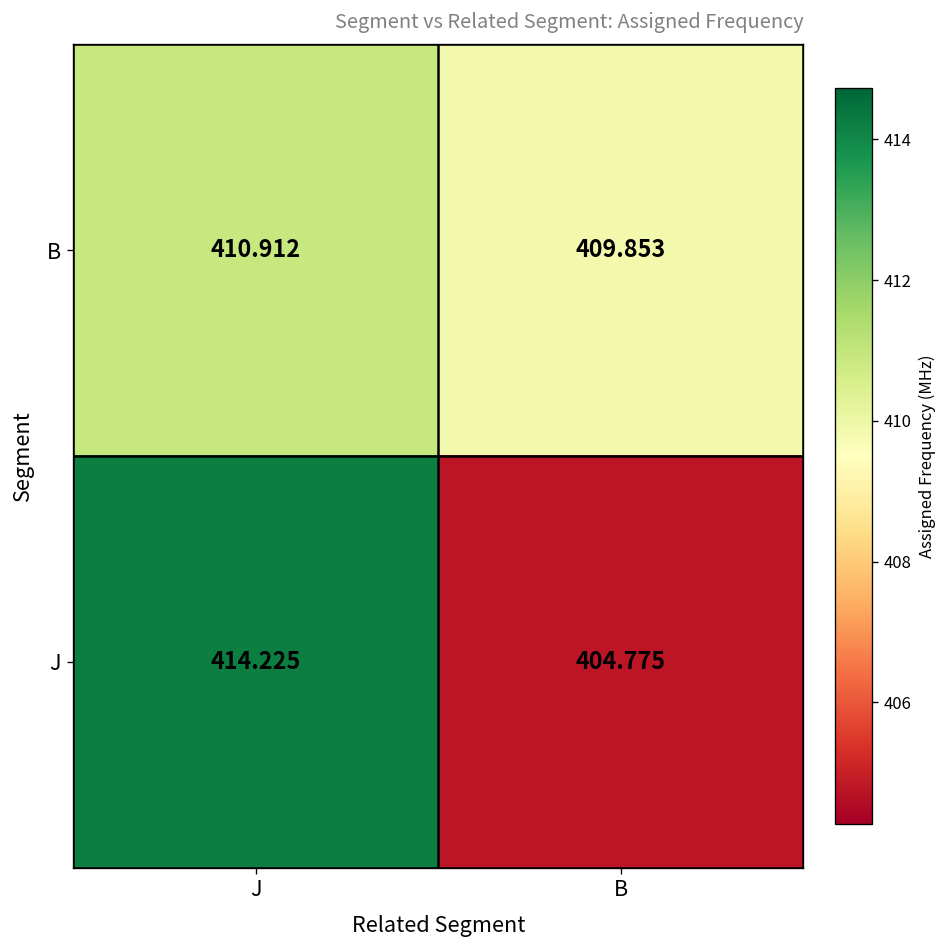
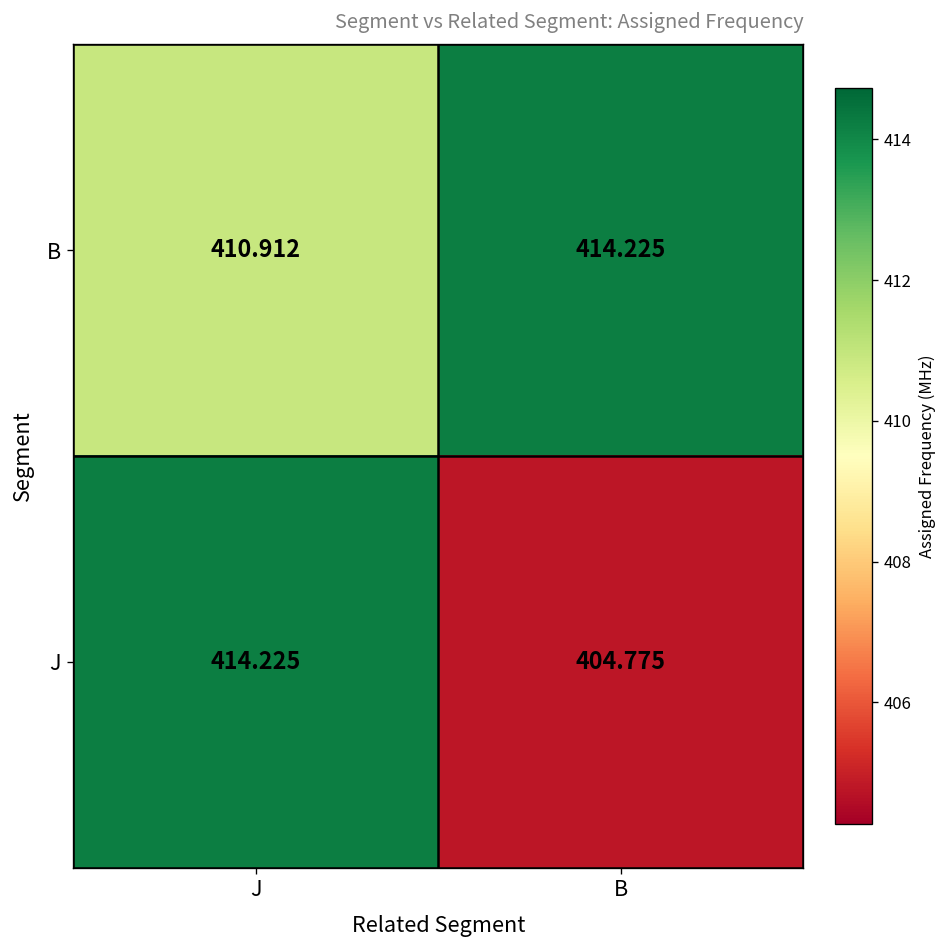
  {
    "B": {
      "J": 410.912,
-     "B": 409.853
+     "B": 414.225
    },
    "J": {
      "J": 414.225,
      "B": 404.775
    }
  }
